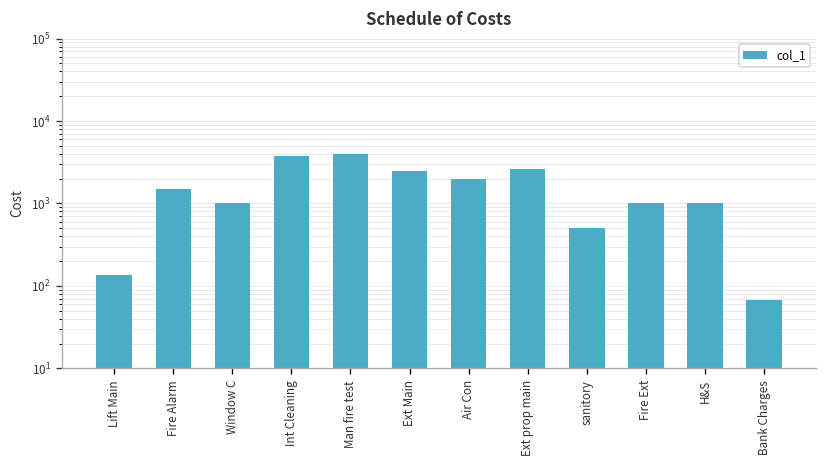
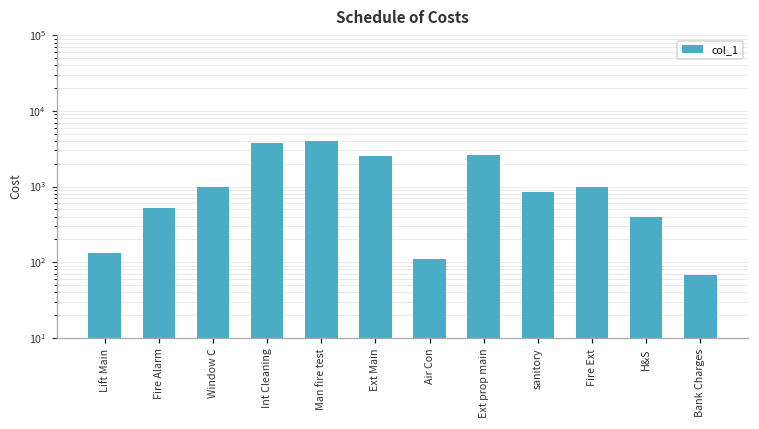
  {
    "Lift Main": 130,
-   "Fire Alarm": 1500,
+   "Fire Alarm": 500,
    "Window C": 1000,
    "Int Cleaning": 4000,
    "Man fire test": 4000,
    "Ext Main": 2500,
-   "Air Con": 2000,
+   "Air Con": 110,
    "Ext prop main": 2600,
-   "sanitory": 500,
+   "sanitory": 800,
    "Fire Ext": 1000,
-   "H&S": 1000,
+   "H&S": 400,
    "Bank Charges": 70
  }
